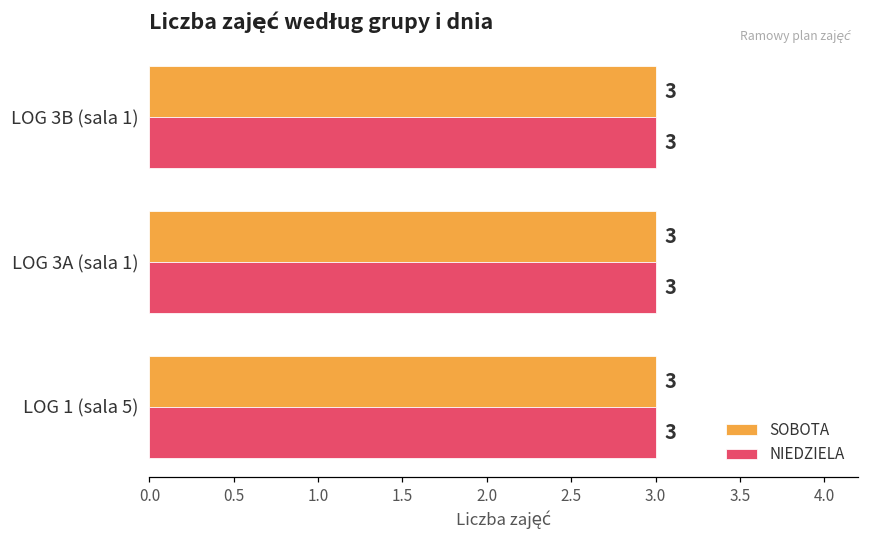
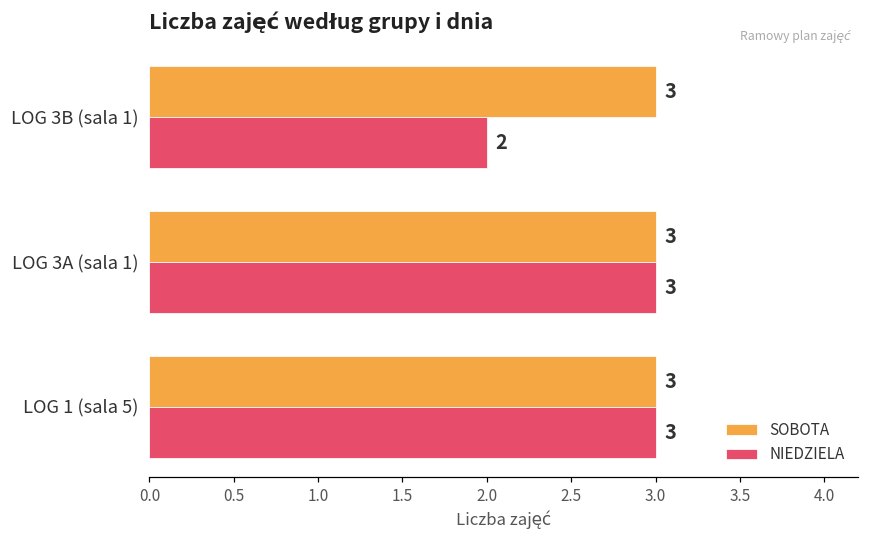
  {
    "SOBOTA": {
      "LOG 3B (sala 1)": 3,
      "LOG 3A (sala 1)": 3,
      "LOG 1 (sala 5)": 3
    },
    "NIEDZIELA": {
-     "LOG 3B (sala 1)": 3,
+     "LOG 3B (sala 1)": 2,
      "LOG 3A (sala 1)": 3,
      "LOG 1 (sala 5)": 3
    }
  }
